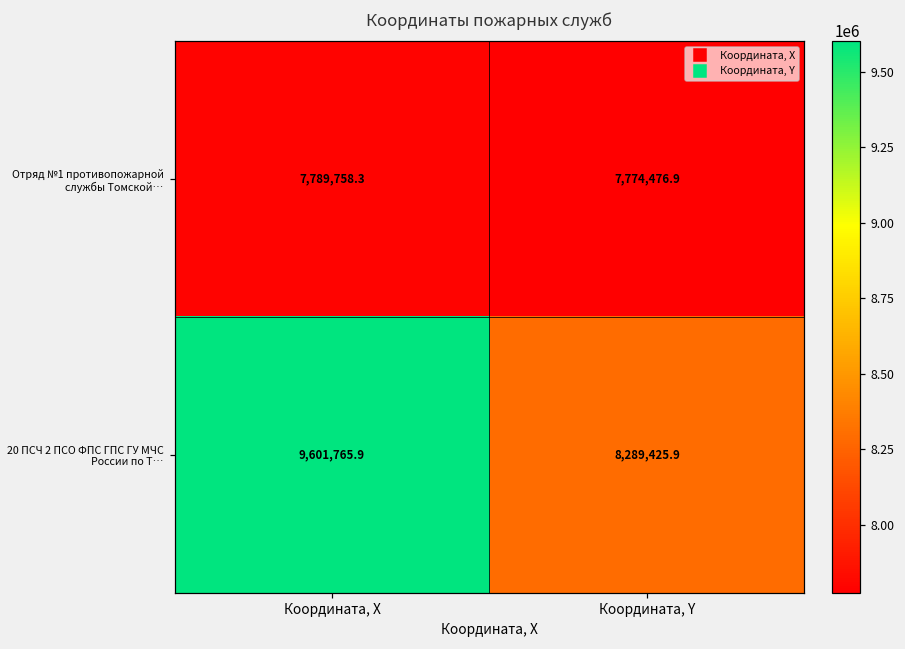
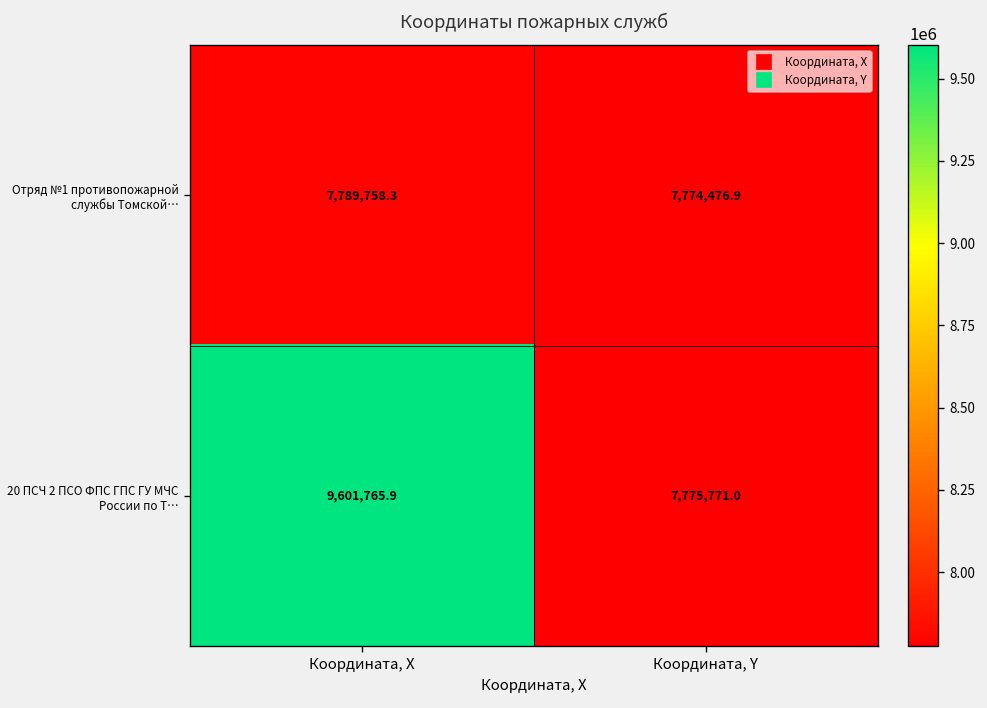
  {
    "Отряд №1 противопожарной службы Томской…": {
      "Координата, X": "7,789,758.3",
      "Координата, Y": "7,774,476.9"
    },
    "20 ПСЧ 2 ПСО ФПС ГПС ГУ МЧС России по Т…": {
      "Координата, X": "9,601,765.9",
-     "Координата, Y": "8,289,425.9"
+     "Координата, Y": "7,775,771.0"
    }
  }
